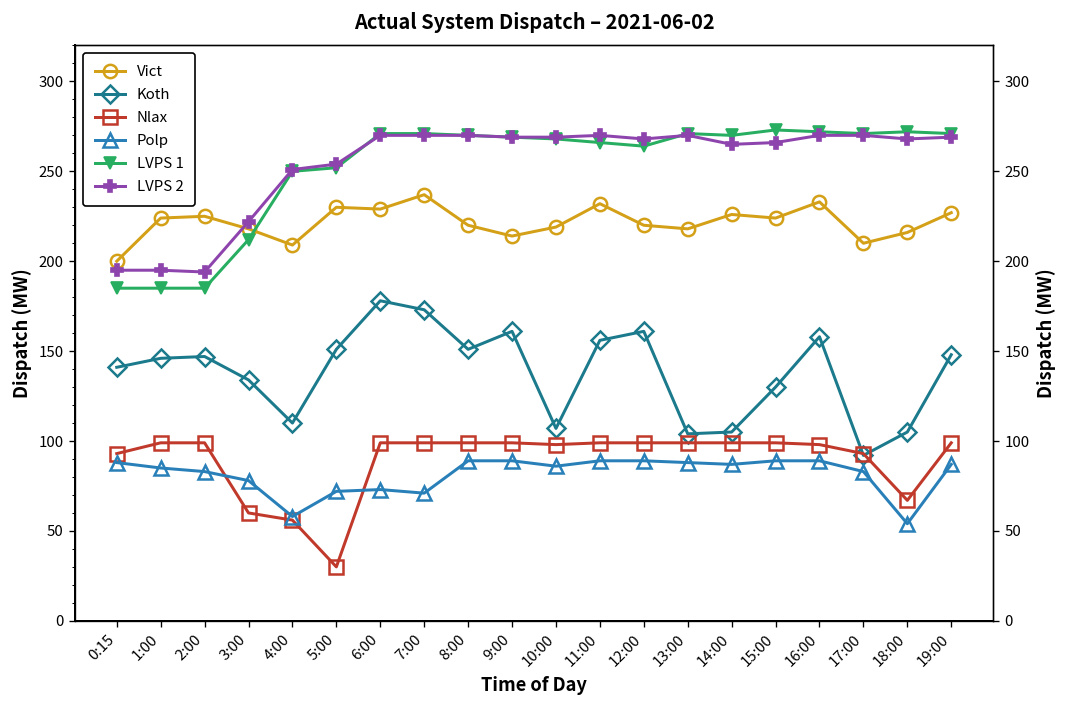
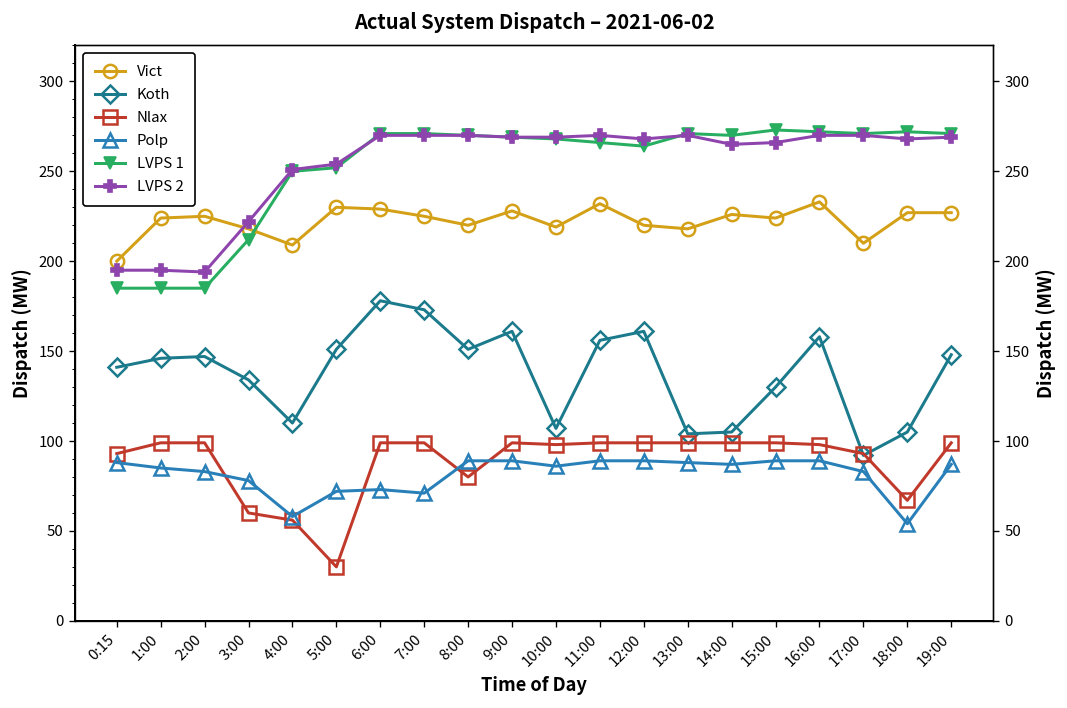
  {
    "Vict": {
      "0:15": 200,
      "1:00": 224,
      "2:00": 225,
      "3:00": 218,
      "4:00": 209,
      "5:00": 230,
      "6:00": 229,
-     "7:00": 237,
+     "7:00": 225,
      "8:00": 220,
-     "9:00": 214,
+     "9:00": 228,
      "10:00": 219,
      "11:00": 232,
      "12:00": 220,
      "13:00": 218,
      "14:00": 226,
      "15:00": 224,
      "16:00": 233,
      "17:00": 210,
-     "18:00": 216,
+     "18:00": 227,
      "19:00": 227
    },
    "Nlax": {
      "0:15": 93,
      "1:00": 99,
      "2:00": 99,
      "3:00": 60,
      "4:00": 56,
      "5:00": 30,
      "6:00": 99,
      "7:00": 99,
-     "8:00": 99,
+     "8:00": 80,
      "9:00": 99,
      "10:00": 98,
      "11:00": 99,
      "12:00": 99,
      "13:00": 99,
      "14:00": 99,
      "15:00": 99,
      "16:00": 98,
      "18:00": 67,
      "19:00": 99
    },
    "LVPS 1": {
      "0:15": 185,
      "1:00": 185,
      "2:00": 185,
      "3:00": 212,
      "5:00": 252,
      "11:00": 266,
      "12:00": 264,
      "14:00": 270,
      "15:00": 273,
      "16:00": 272,
      "18:00": 272,
      "19:00": 271
    },
    "LVPS 2": {
      "0:15": 195,
      "1:00": 195,
      "2:00": 194,
      "3:00": 222,
      "5:00": 254,
      "11:00": 270,
      "12:00": 268,
      "14:00": 265,
      "15:00": 266,
      "16:00": 270,
      "18:00": 268,
      "19:00": 269
    }
  }
